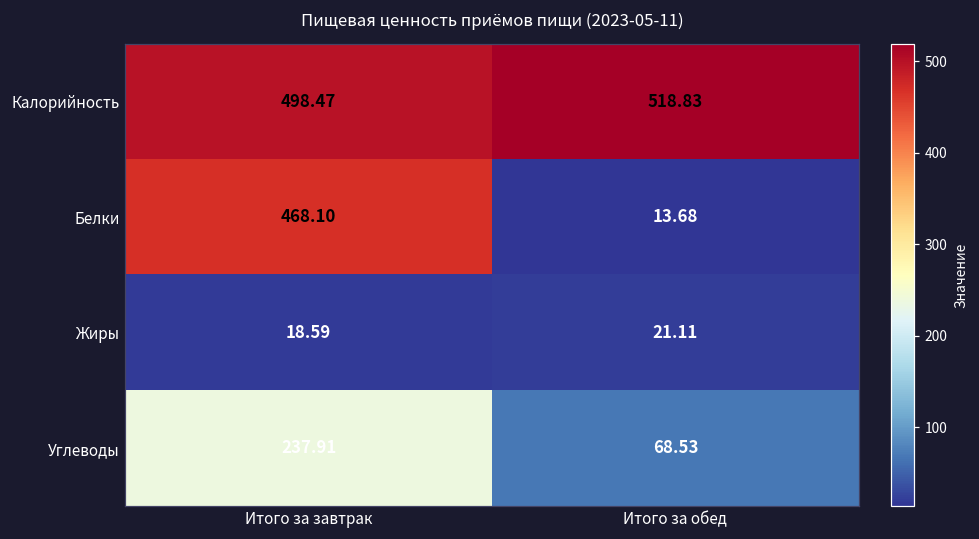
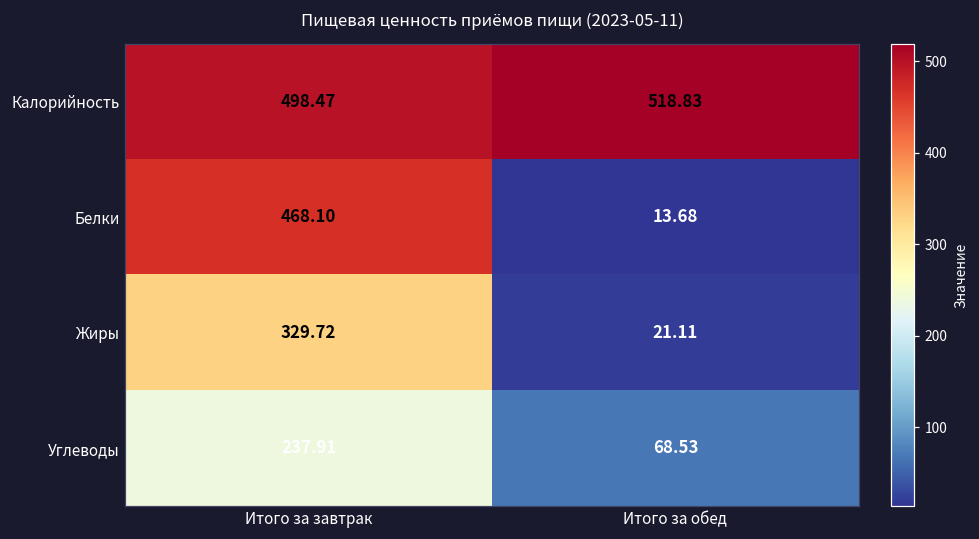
  {
    "Калорийность": {
      "Итого за завтрак": 498.47,
      "Итого за обед": 518.83
    },
    "Белки": {
      "Итого за завтрак": 468.10,
      "Итого за обед": 13.68
    },
    "Жиры": {
-     "Итого за завтрак": 18.59,
+     "Итого за завтрак": 329.72,
      "Итого за обед": 21.11
    },
    "Углеводы": {
      "Итого за обед": 68.53
    }
  }
